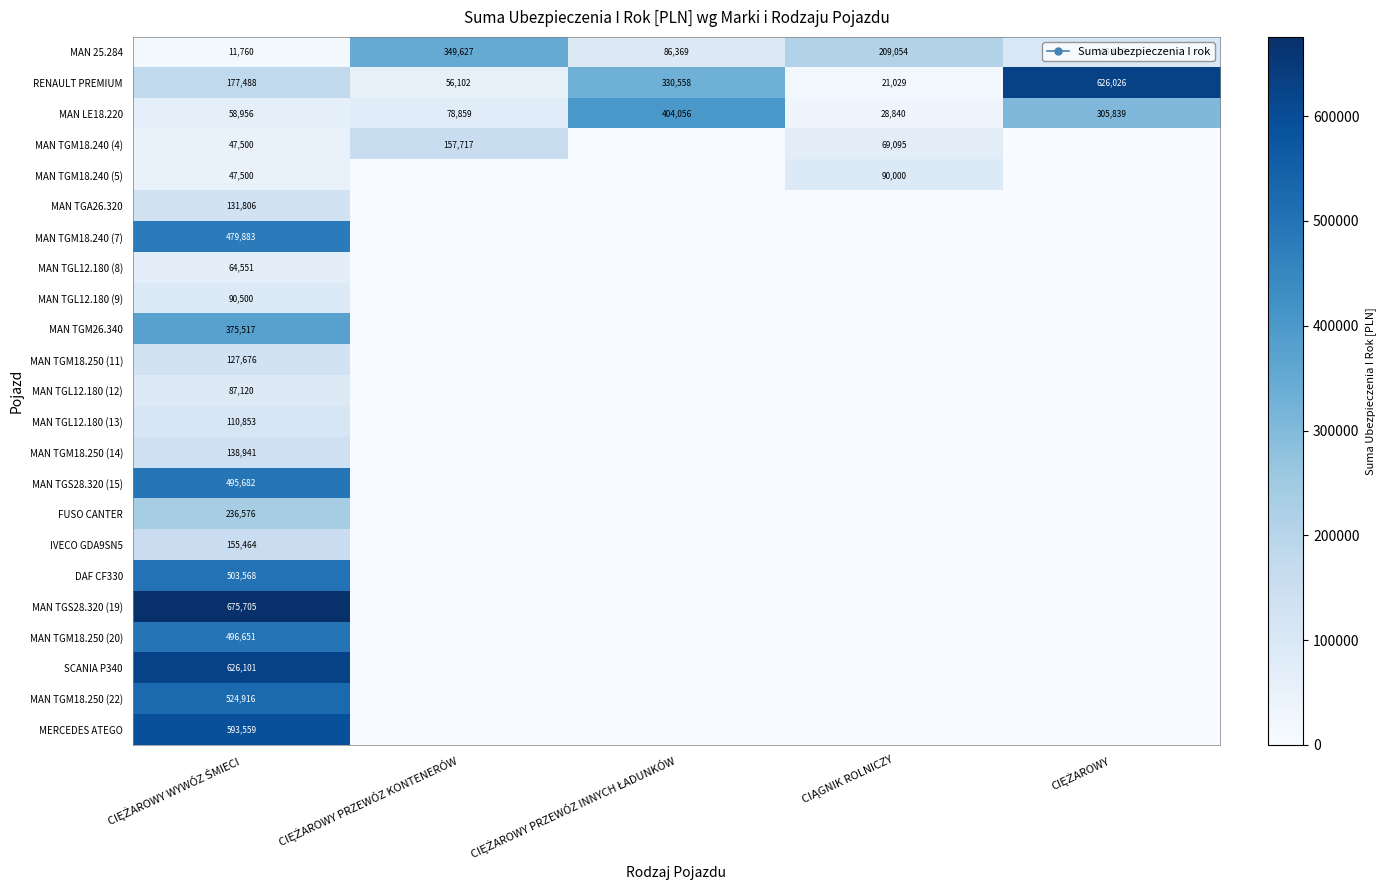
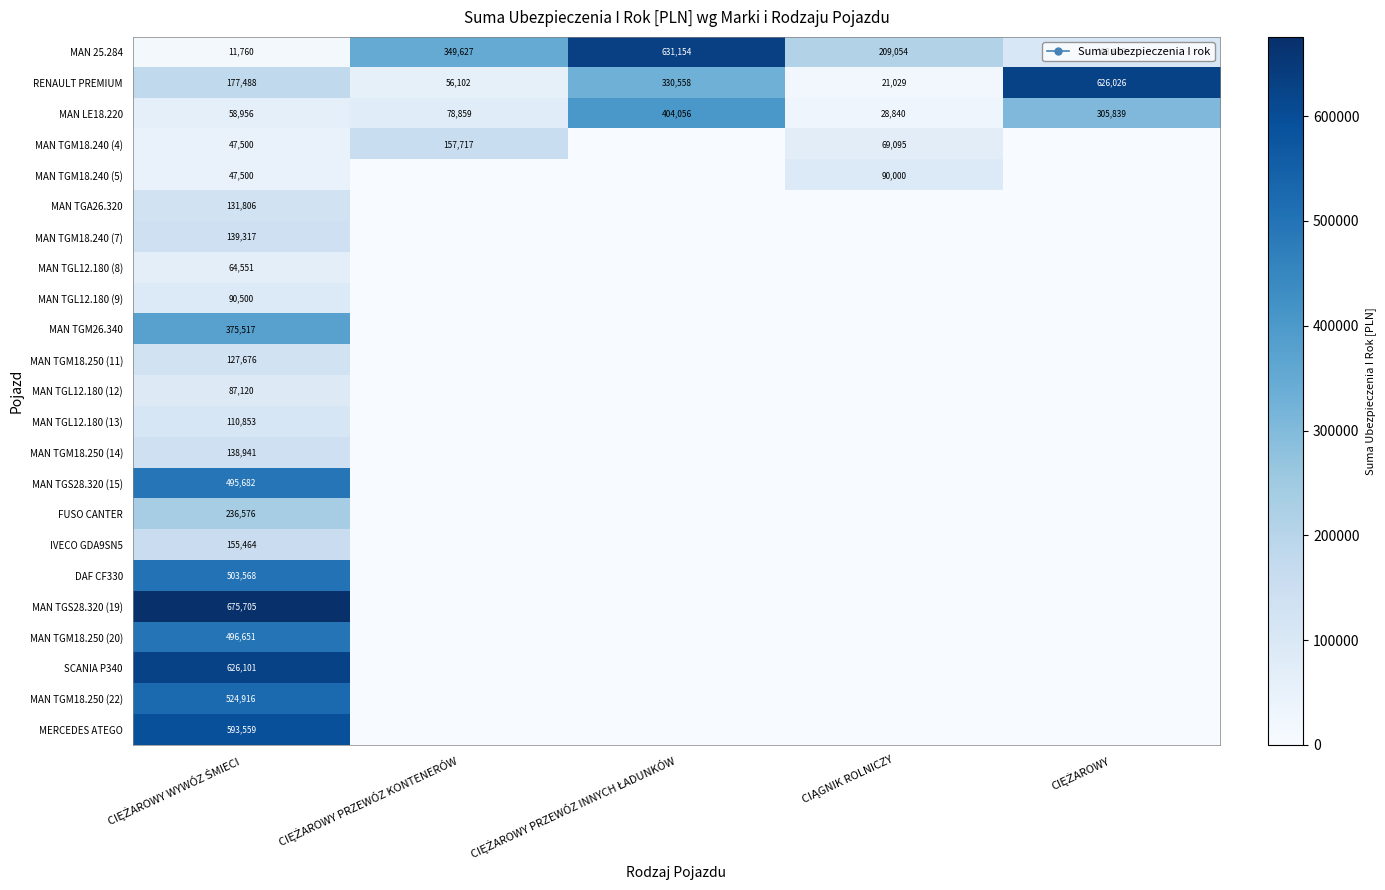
  {
    "MAN 25.284": {
      "CIĘŻAROWY WYWÓZ ŚMIECI": "11,760",
      "CIĘŻAROWY PRZEWÓZ KONTENERÓW": "349,627",
-     "CIĘŻAROWY PRZEWÓZ INNYCH ŁADUNKÓW": "86,369",
+     "CIĘŻAROWY PRZEWÓZ INNYCH ŁADUNKÓW": "631,154",
      "CIĄGNIK ROLNICZY": "209,054"
    },
    "RENAULT PREMIUM": {
      "CIĘŻAROWY WYWÓZ ŚMIECI": "177,488",
      "CIĘŻAROWY PRZEWÓZ KONTENERÓW": "56,102",
      "CIĘŻAROWY PRZEWÓZ INNYCH ŁADUNKÓW": "330,558",
      "CIĄGNIK ROLNICZY": "21,029",
      "CIĘŻAROWY": "626,026"
    },
    "MAN LE18.220": {
      "CIĘŻAROWY WYWÓZ ŚMIECI": "58,956",
      "CIĘŻAROWY PRZEWÓZ KONTENERÓW": "78,859",
      "CIĘŻAROWY PRZEWÓZ INNYCH ŁADUNKÓW": "404,056",
      "CIĄGNIK ROLNICZY": "28,840",
      "CIĘŻAROWY": "305,839"
    },
    "MAN TGM18.240 (4)": {
      "CIĘŻAROWY WYWÓZ ŚMIECI": "47,500",
      "CIĘŻAROWY PRZEWÓZ KONTENERÓW": "157,717",
      "CIĄGNIK ROLNICZY": "69,095"
    },
    "MAN TGM18.240 (5)": {
      "CIĘŻAROWY WYWÓZ ŚMIECI": "47,500",
      "CIĄGNIK ROLNICZY": "90,000"
    },
    "MAN TGA26.320": {
      "CIĘŻAROWY WYWÓZ ŚMIECI": "131,806"
    },
    "MAN TGM18.240 (7)": {
-     "CIĘŻAROWY WYWÓZ ŚMIECI": "479,883"
+     "CIĘŻAROWY WYWÓZ ŚMIECI": "139,317"
    },
    "MAN TGL12.180 (8)": {
      "CIĘŻAROWY WYWÓZ ŚMIECI": "64,551"
    },
    "MAN TGL12.180 (9)": {
      "CIĘŻAROWY WYWÓZ ŚMIECI": "90,500"
    },
    "MAN TGM26.340": {
      "CIĘŻAROWY WYWÓZ ŚMIECI": "375,517"
    },
    "MAN TGM18.250 (11)": {
      "CIĘŻAROWY WYWÓZ ŚMIECI": "127,676"
    },
    "MAN TGL12.180 (12)": {
      "CIĘŻAROWY WYWÓZ ŚMIECI": "87,120"
    },
    "MAN TGL12.180 (13)": {
      "CIĘŻAROWY WYWÓZ ŚMIECI": "110,853"
    },
    "MAN TGM18.250 (14)": {
      "CIĘŻAROWY WYWÓZ ŚMIECI": "138,941"
    },
    "MAN TGS28.320 (15)": {
      "CIĘŻAROWY WYWÓZ ŚMIECI": "495,682"
    },
    "FUSO CANTER": {
      "CIĘŻAROWY WYWÓZ ŚMIECI": "236,576"
    },
    "IVECO GDA9SN5": {
      "CIĘŻAROWY WYWÓZ ŚMIECI": "155,464"
    },
    "DAF CF330": {
      "CIĘŻAROWY WYWÓZ ŚMIECI": "503,568"
    },
    "MAN TGS28.320 (19)": {
      "CIĘŻAROWY WYWÓZ ŚMIECI": "675,705"
    },
    "MAN TGM18.250 (20)": {
      "CIĘŻAROWY WYWÓZ ŚMIECI": "496,651"
    },
    "SCANIA P340": {
      "CIĘŻAROWY WYWÓZ ŚMIECI": "626,101"
    },
    "MAN TGM18.250 (22)": {
      "CIĘŻAROWY WYWÓZ ŚMIECI": "524,916"
    },
    "MERCEDES ATEGO": {
      "CIĘŻAROWY WYWÓZ ŚMIECI": "593,559"
    }
  }
